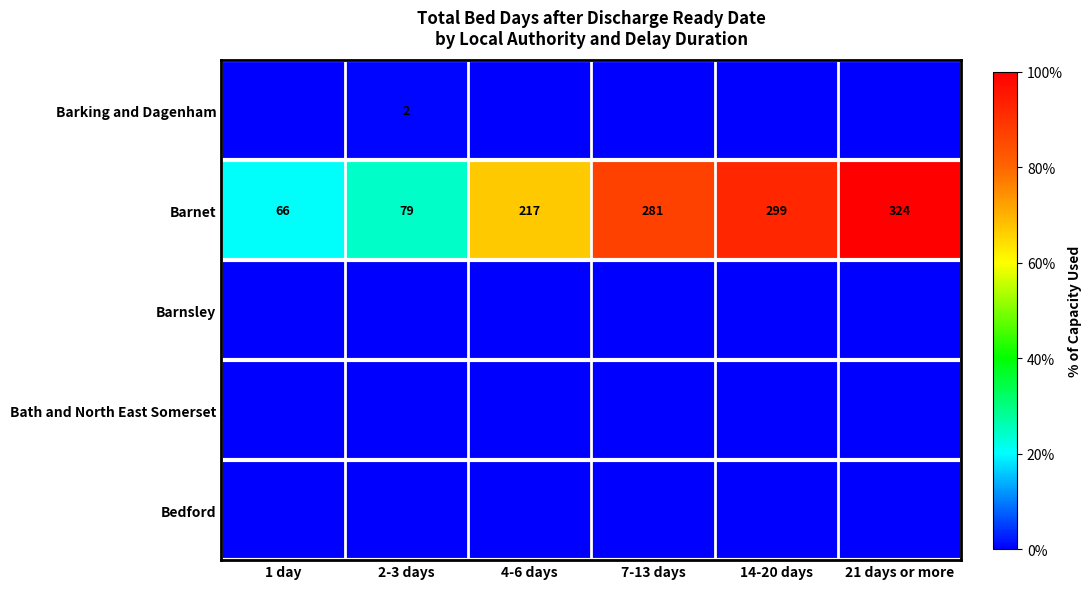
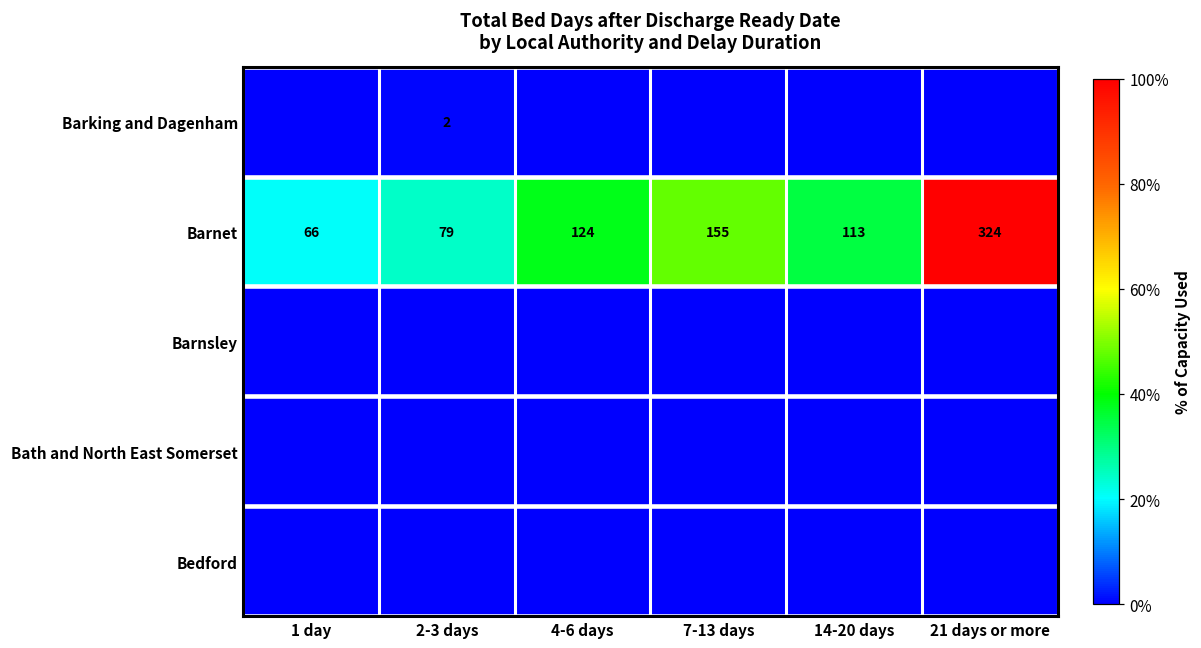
  {
    "Barking and Dagenham": {
      "2-3 days": 2
    },
    "Barnet": {
      "1 day": 66,
      "2-3 days": 79,
-     "4-6 days": 217,
-     "7-13 days": 281,
-     "14-20 days": 299,
+     "4-6 days": 124,
+     "7-13 days": 155,
+     "14-20 days": 113,
      "21 days or more": 324
    }
  }
